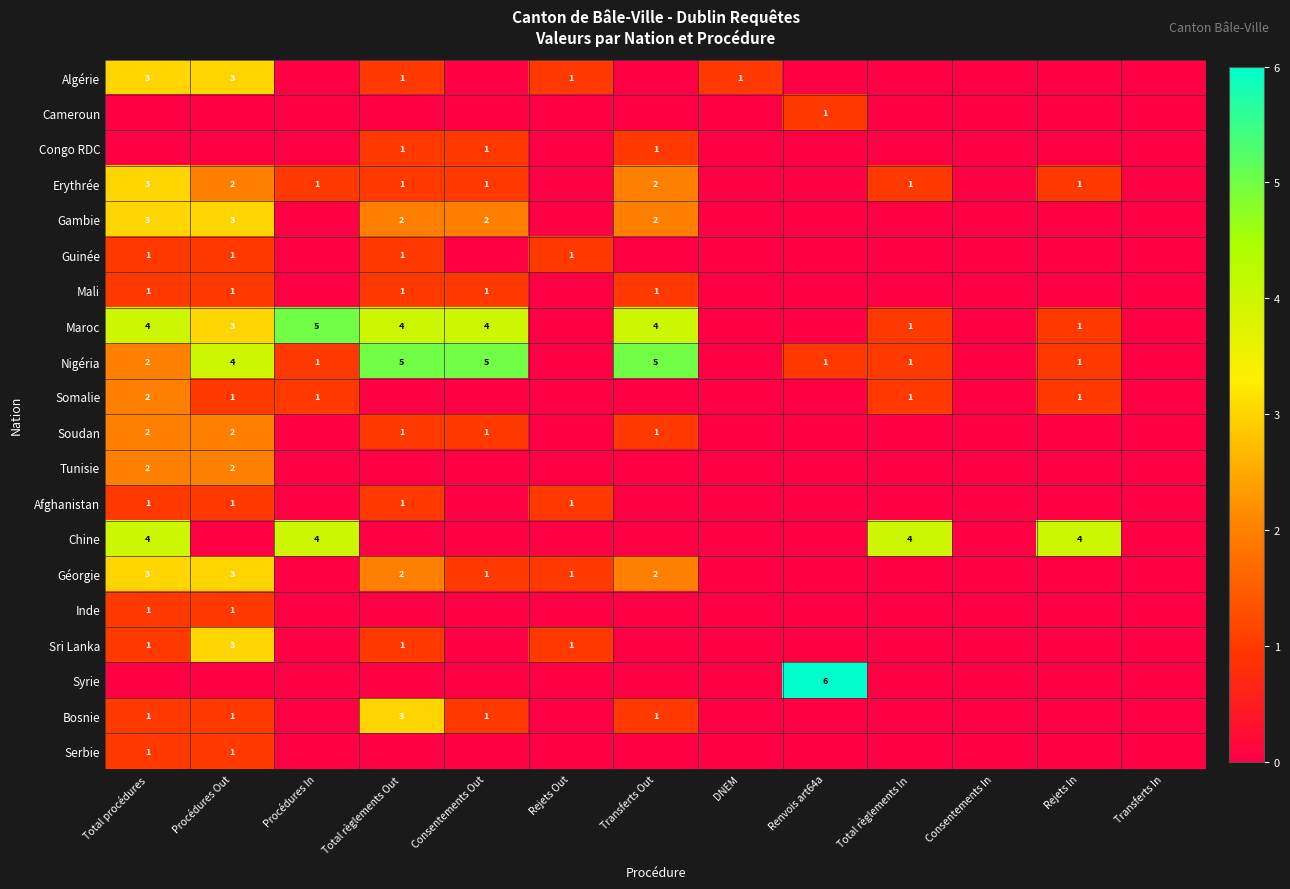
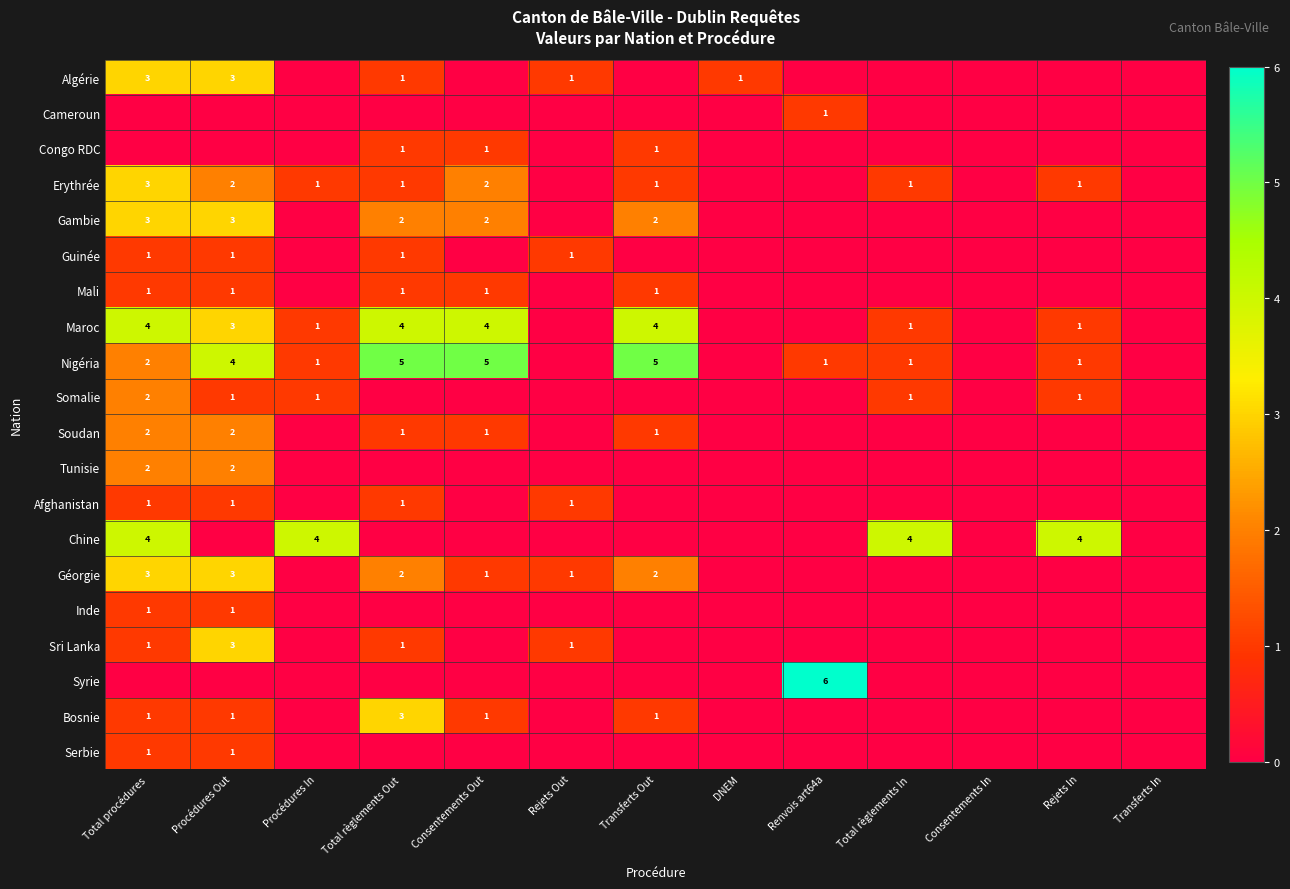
  {
    "Algérie": {
      "Total procédures": 3,
      "Procédures Out": 3,
      "Total règlements Out": 1,
      "Rejets Out": 1,
      "DNEM": 1
    },
    "Cameroun": {
      "Renvois art64a": 1
    },
    "Congo RDC": {
      "Total règlements Out": 1,
      "Consentements Out": 1,
      "Transferts Out": 1
    },
    "Erythrée": {
      "Total procédures": 3,
      "Procédures Out": 2,
      "Procédures In": 1,
      "Total règlements Out": 1,
-     "Consentements Out": 1,
-     "Transferts Out": 2,
+     "Consentements Out": 2,
+     "Transferts Out": 1,
      "Total règlements In": 1,
      "Rejets In": 1
    },
    "Gambie": {
      "Total procédures": 3,
      "Procédures Out": 3,
      "Total règlements Out": 2,
      "Consentements Out": 2,
      "Transferts Out": 2
    },
    "Guinée": {
      "Total procédures": 1,
      "Procédures Out": 1,
      "Total règlements Out": 1,
      "Rejets Out": 1
    },
    "Mali": {
      "Total procédures": 1,
      "Procédures Out": 1,
      "Total règlements Out": 1,
      "Consentements Out": 1,
      "Transferts Out": 1
    },
    "Maroc": {
      "Total procédures": 4,
      "Procédures Out": 3,
-     "Procédures In": 5,
+     "Procédures In": 1,
      "Total règlements Out": 4,
      "Consentements Out": 4,
      "Transferts Out": 4,
      "Total règlements In": 1,
      "Rejets In": 1
    },
    "Nigéria": {
      "Total procédures": 2,
      "Procédures Out": 4,
      "Procédures In": 1,
      "Total règlements Out": 5,
      "Consentements Out": 5,
      "Transferts Out": 5,
      "Renvois art64a": 1,
      "Total règlements In": 1,
      "Rejets In": 1
    },
    "Somalie": {
      "Total procédures": 2,
      "Procédures Out": 1,
      "Procédures In": 1,
      "Total règlements In": 1,
      "Rejets In": 1
    },
    "Soudan": {
      "Total procédures": 2,
      "Procédures Out": 2,
      "Total règlements Out": 1,
      "Consentements Out": 1,
      "Transferts Out": 1
    },
    "Tunisie": {
      "Total procédures": 2,
      "Procédures Out": 2
    },
    "Afghanistan": {
      "Total procédures": 1,
      "Procédures Out": 1,
      "Total règlements Out": 1,
      "Rejets Out": 1
    },
    "Chine": {
      "Total procédures": 4,
      "Procédures In": 4,
      "Total règlements In": 4,
      "Rejets In": 4
    },
    "Géorgie": {
      "Total procédures": 3,
      "Procédures Out": 3,
      "Total règlements Out": 2,
      "Consentements Out": 1,
      "Rejets Out": 1,
      "Transferts Out": 2
    },
    "Inde": {
      "Total procédures": 1,
      "Procédures Out": 1
    },
    "Sri Lanka": {
      "Total procédures": 1,
      "Procédures Out": 3,
      "Total règlements Out": 1,
      "Rejets Out": 1
    },
    "Syrie": {
      "Renvois art64a": 6
    },
    "Bosnie": {
      "Total procédures": 1,
      "Procédures Out": 1,
      "Total règlements Out": 3,
      "Consentements Out": 1,
      "Transferts Out": 1
    },
    "Serbie": {
      "Total procédures": 1,
      "Procédures Out": 1
    }
  }
